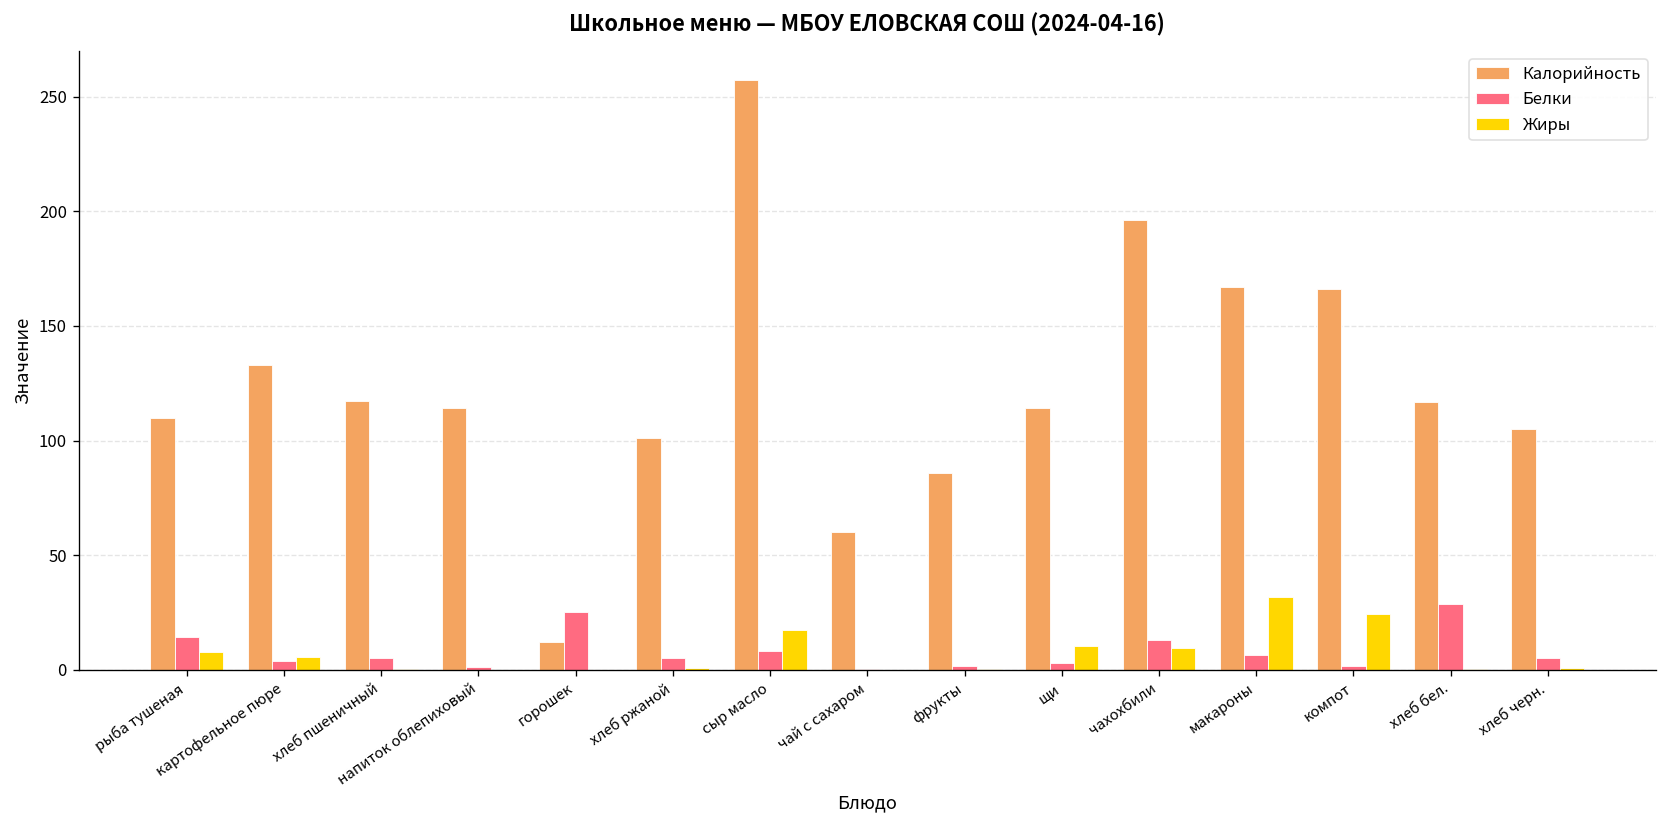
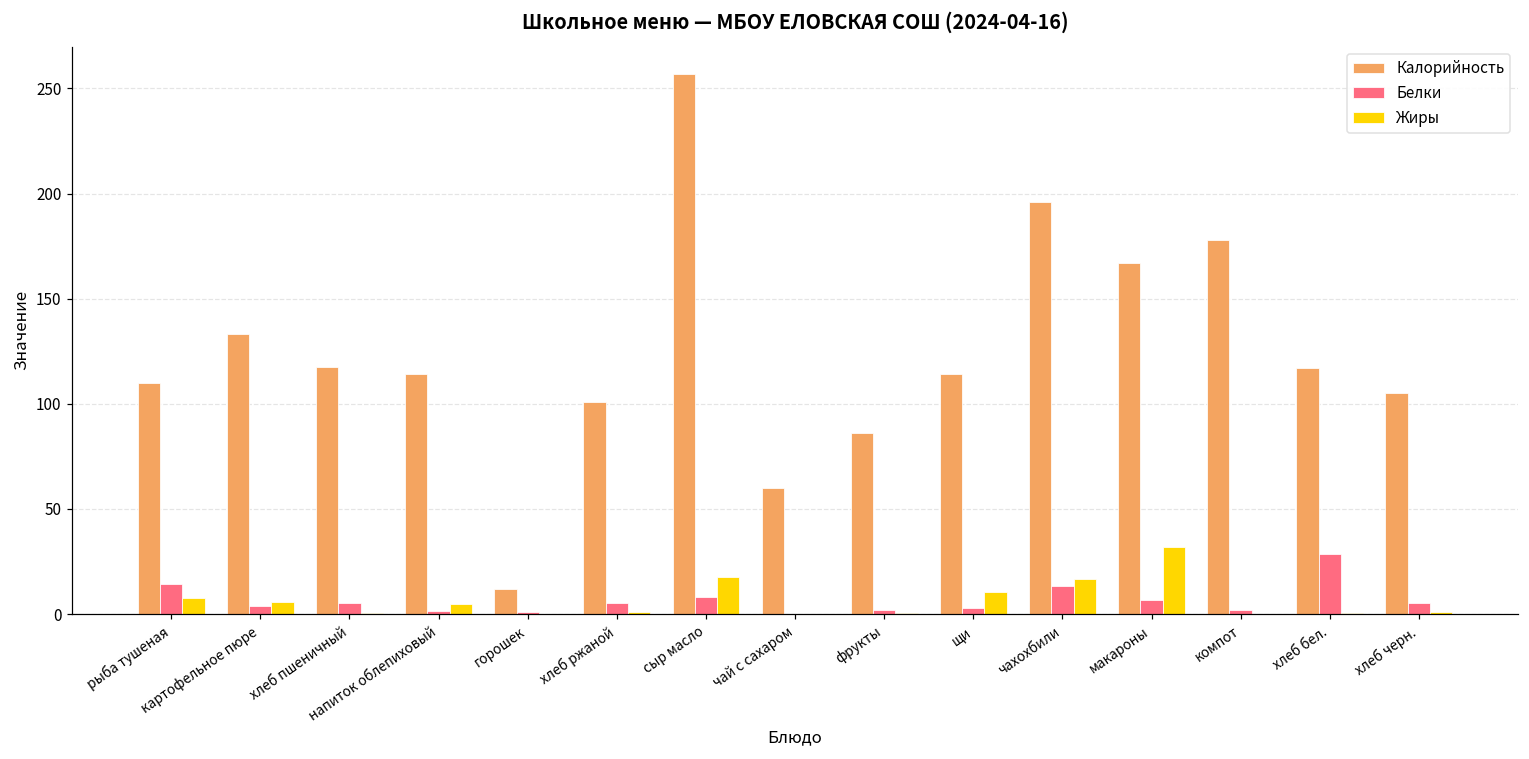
  {
    "Калорийность": {
      "рыба тушеная": 110,
      "картофельное пюре": 133,
      "хлеб пшеничный": 117,
      "напиток облепиховый": 114,
      "горошек": 12,
      "хлеб ржаной": 101,
      "сыр масло": 257,
      "чай с сахаром": 60,
      "фрукты": 86,
      "щи": 114,
      "чахохбили": 196,
      "макароны": 167,
-     "компот": 166,
+     "компот": 178,
      "хлеб бел.": 117,
      "хлеб черн.": 105
    },
    "Белки": {
      "рыба тушеная": 14,
      "картофельное пюре": 4,
      "хлеб пшеничный": 5,
      "напиток облепиховый": 1,
-     "горошек": 25,
+     "горошек": 1,
      "хлеб ржаной": 5,
      "сыр масло": 8,
      "фрукты": 2,
      "щи": 3,
      "чахохбили": 13,
      "макароны": 7,
      "компот": 2,
      "хлеб бел.": 29,
      "хлеб черн.": 5
    },
    "Жиры": {
      "рыба тушеная": 8,
      "картофельное пюре": 6,
-     "напиток облепиховый": 0,
+     "напиток облепиховый": 5,
      "сыр масло": 18,
      "щи": 11,
-     "чахохбили": 9,
+     "чахохбили": 17,
      "макароны": 32,
-     "компот": 24
+     "компот": 0
    }
  }
